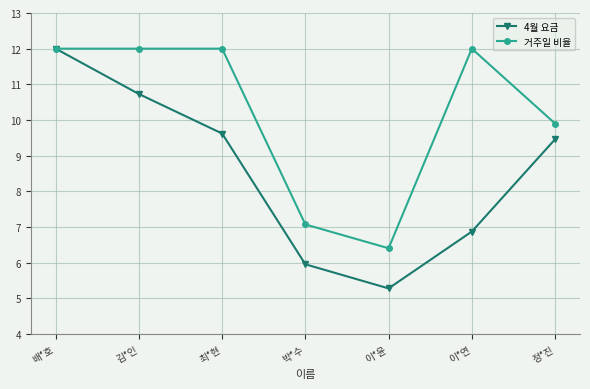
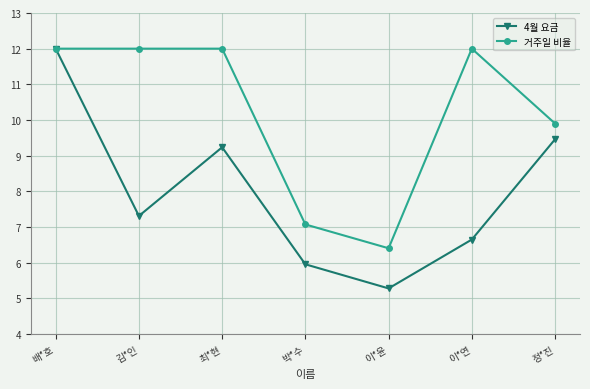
  {
    "4월 요금": {
-     "김*인": 10.7,
-     "최*현": 9.6,
+     "김*인": 7.3,
+     "최*현": 9.2,
      "박*수": 6.0,
      "이*윤": 5.3,
-     "이*연": 6.9,
+     "이*연": 6.6,
      "정*진": 9.5
    },
    "거주일 비율": {
      "김*인": 12.0,
      "최*현": 12.0,
      "박*수": 7.1,
      "이*윤": 6.4,
      "이*연": 12.0,
      "정*진": 9.9
    }
  }
